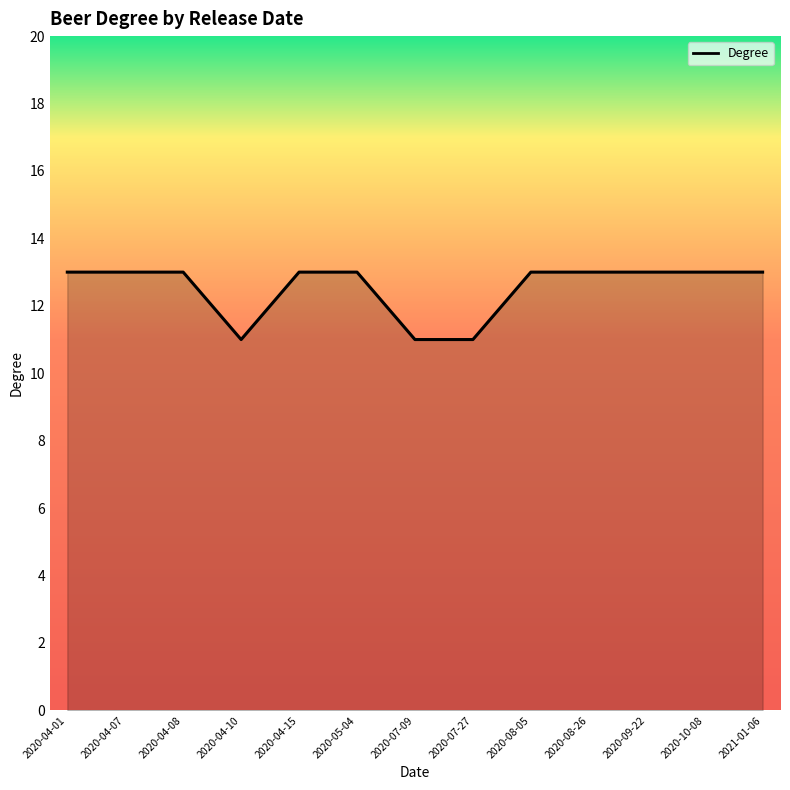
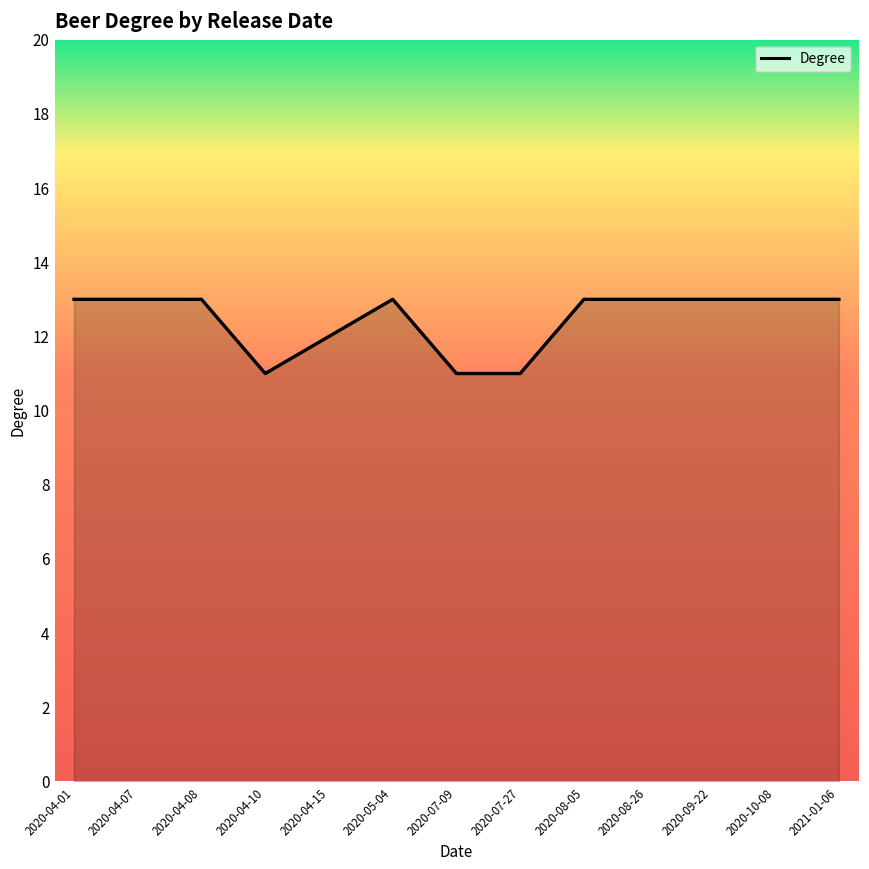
  {
    "2020-04-01": 13,
    "2020-04-07": 13,
    "2020-04-08": 13,
    "2020-04-10": 11,
-   "2020-04-15": 13,
+   "2020-04-15": 12,
    "2020-05-04": 13,
    "2020-07-09": 11,
    "2020-07-27": 11,
    "2020-08-05": 13,
    "2020-08-26": 13,
    "2020-09-22": 13,
    "2020-10-08": 13,
    "2021-01-06": 13
  }
